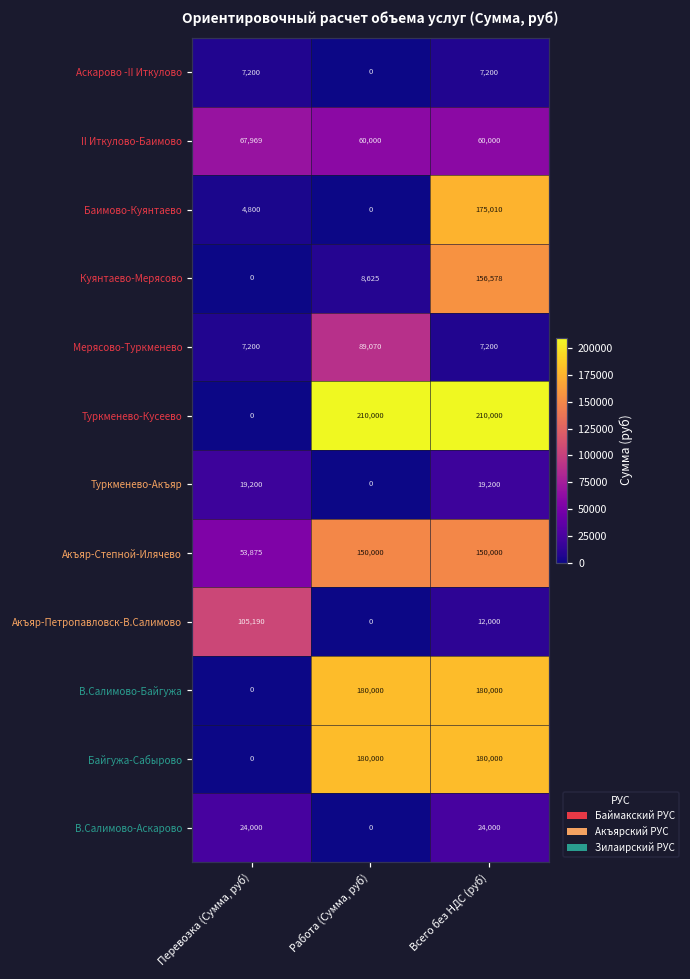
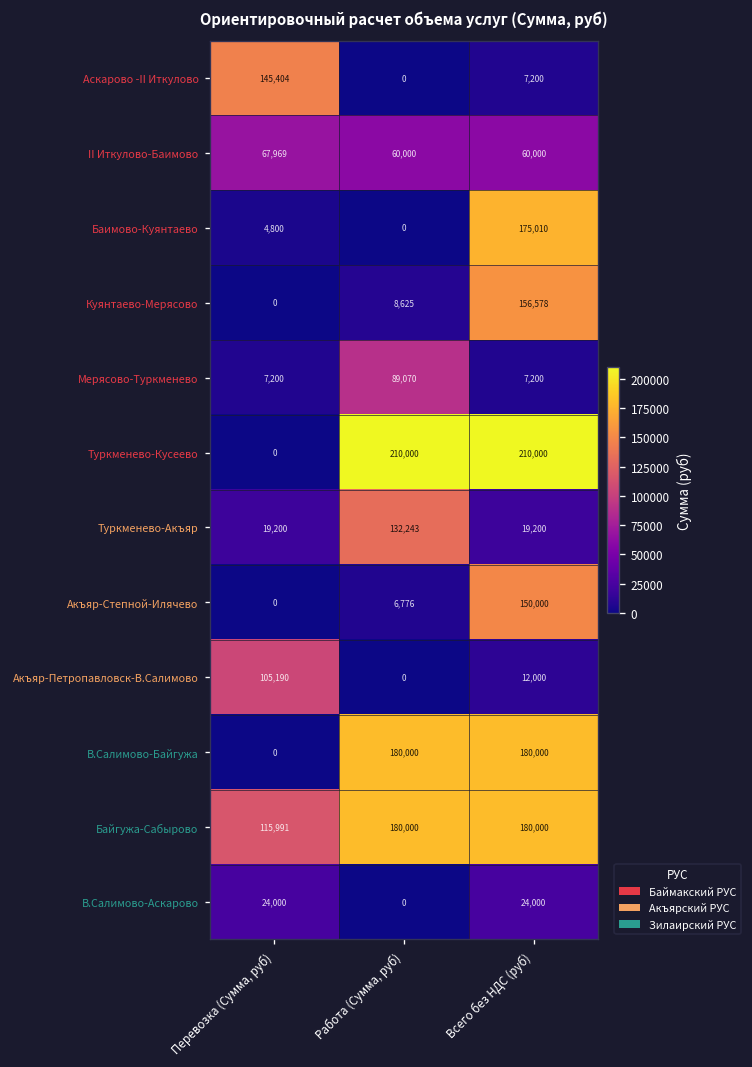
  {
    "Аскарово -II Иткулово": {
-     "Перевозка (Сумма, руб)": "7,200",
+     "Перевозка (Сумма, руб)": "145,404",
      "Работа (Сумма, руб)": "0",
      "Всего без НДС (руб)": "7,200"
    },
    "II Иткулово-Баимово": {
      "Перевозка (Сумма, руб)": "67,969",
      "Работа (Сумма, руб)": "60,000",
      "Всего без НДС (руб)": "60,000"
    },
    "Баимово-Куянтаево": {
      "Перевозка (Сумма, руб)": "4,800",
      "Работа (Сумма, руб)": "0",
      "Всего без НДС (руб)": "175,010"
    },
    "Куянтаево-Мерясово": {
      "Перевозка (Сумма, руб)": "0",
      "Работа (Сумма, руб)": "8,625",
      "Всего без НДС (руб)": "156,578"
    },
    "Мерясово-Туркменево": {
      "Перевозка (Сумма, руб)": "7,200",
      "Работа (Сумма, руб)": "89,070",
      "Всего без НДС (руб)": "7,200"
    },
    "Туркменево-Кусеево": {
      "Перевозка (Сумма, руб)": "0",
      "Работа (Сумма, руб)": "210,000",
      "Всего без НДС (руб)": "210,000"
    },
    "Туркменево-Акъяр": {
      "Перевозка (Сумма, руб)": "19,200",
-     "Работа (Сумма, руб)": "0",
+     "Работа (Сумма, руб)": "132,243",
      "Всего без НДС (руб)": "19,200"
    },
    "Акъяр-Степной-Илячево": {
-     "Перевозка (Сумма, руб)": "53,875",
-     "Работа (Сумма, руб)": "150,000",
+     "Перевозка (Сумма, руб)": "0",
+     "Работа (Сумма, руб)": "6,776",
      "Всего без НДС (руб)": "150,000"
    },
    "Акъяр-Петропавловск-В.Салимово": {
      "Перевозка (Сумма, руб)": "105,190",
      "Работа (Сумма, руб)": "0",
      "Всего без НДС (руб)": "12,000"
    },
    "В.Салимово-Байгужа": {
      "Перевозка (Сумма, руб)": "0",
      "Работа (Сумма, руб)": "180,000",
      "Всего без НДС (руб)": "180,000"
    },
    "Байгужа-Сабырово": {
-     "Перевозка (Сумма, руб)": "0",
+     "Перевозка (Сумма, руб)": "115,991",
      "Работа (Сумма, руб)": "180,000",
      "Всего без НДС (руб)": "180,000"
    },
    "В.Салимово-Аскарово": {
      "Перевозка (Сумма, руб)": "24,000",
      "Работа (Сумма, руб)": "0",
      "Всего без НДС (руб)": "24,000"
    }
  }
